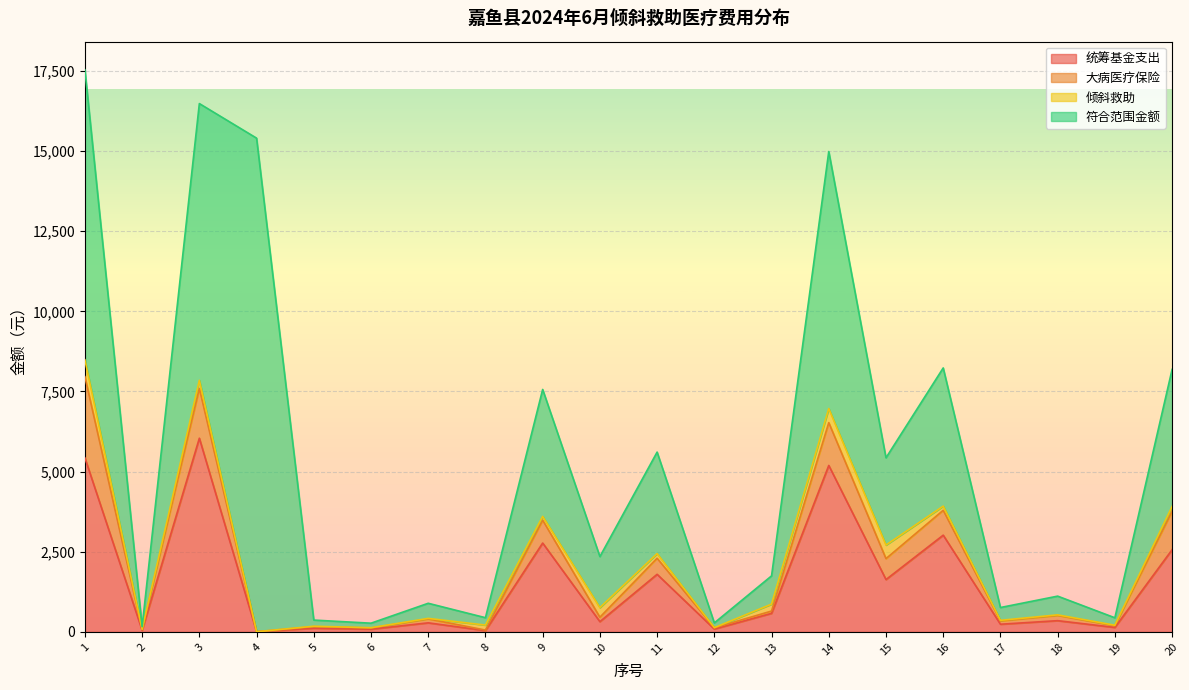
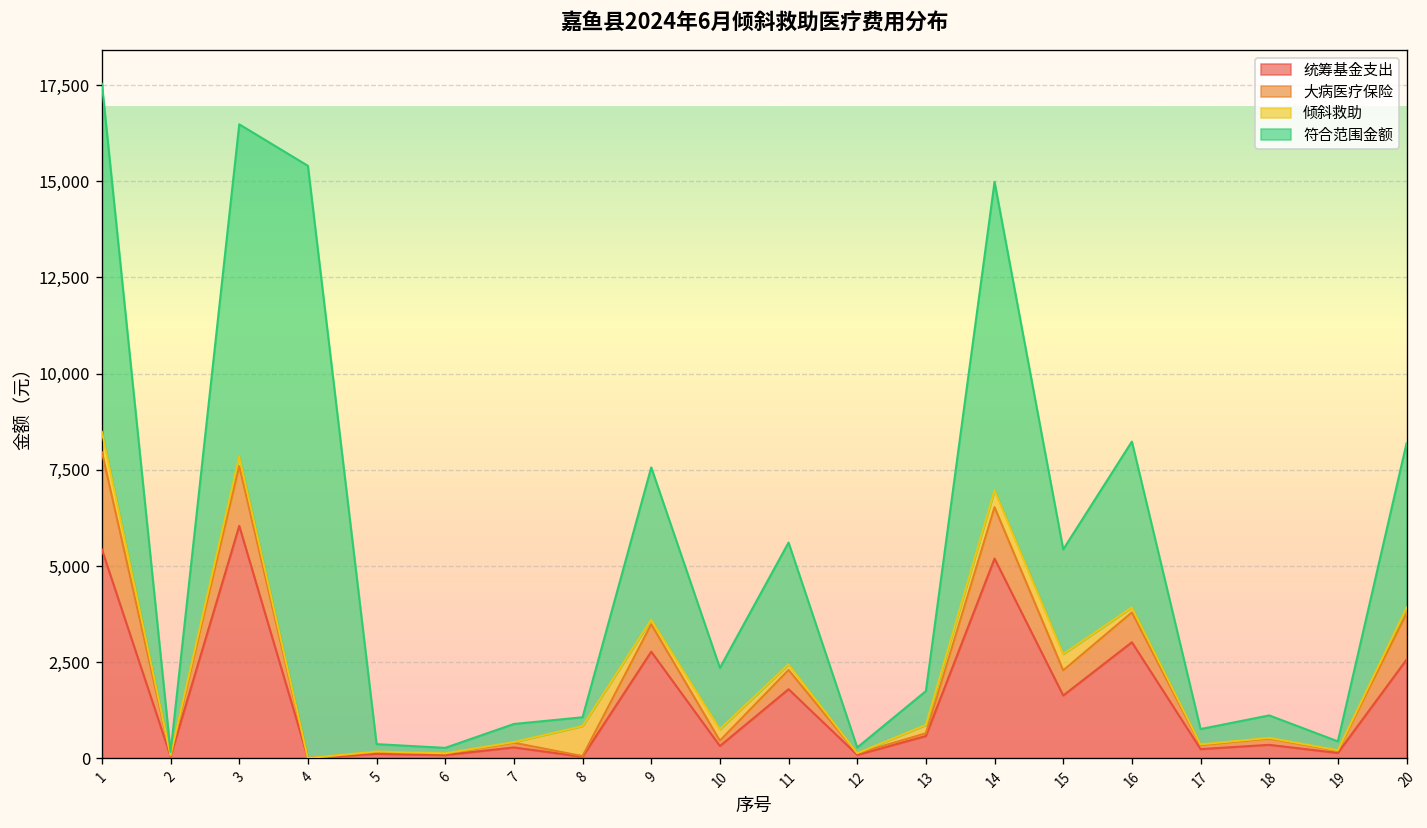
  {
    "倾斜救助": {
      "1": "500",
      "3": "300",
-     "8": "200",
+     "8": "800",
      "9": "100",
      "10": "300",
      "11": "100",
      "13": "200",
      "14": "400",
      "15": "400",
      "16": "100",
      "20": "200"
    },
    "符合范围金额": {
      "1": "9,000",
      "2": "100",
      "3": "8,600",
      "4": "15,400",
      "5": "200",
      "6": "100",
      "7": "500",
      "8": "200",
      "9": "4,000",
      "10": "1,600",
      "11": "3,200",
      "12": "100",
      "13": "900",
      "14": "8,000",
      "15": "2,700",
      "16": "4,300",
      "17": "400",
      "18": "600",
      "19": "200",
      "20": "4,300"
    }
  }
